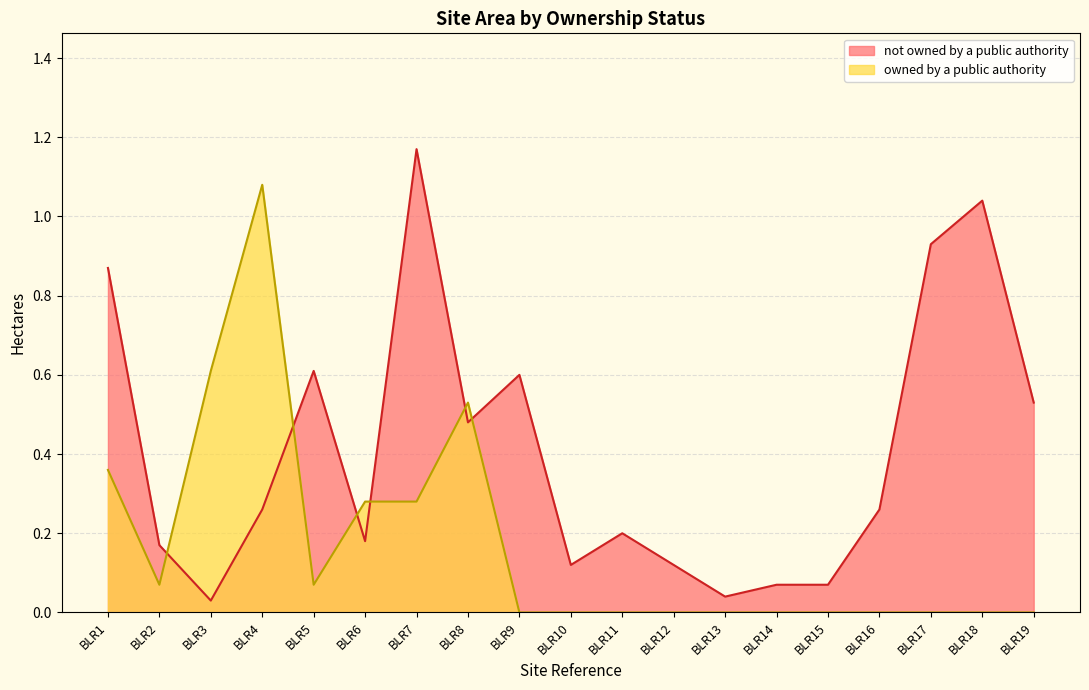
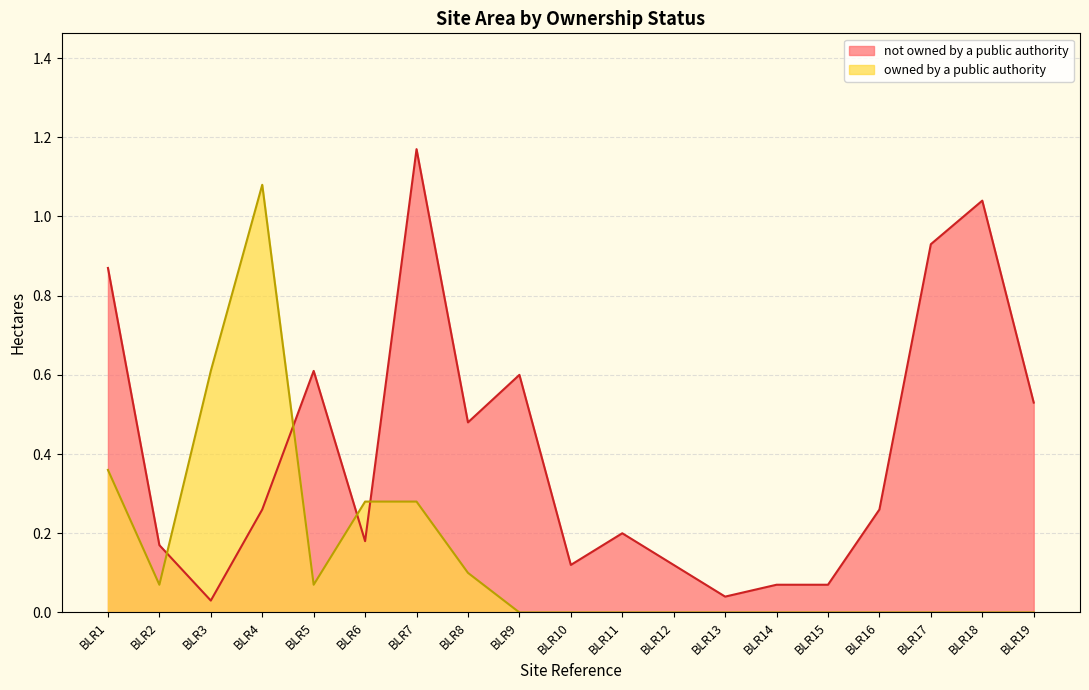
  {
    "not owned by a public authority": {
      "BLR1": 0.87,
      "BLR2": 0.17,
      "BLR3": 0.03,
      "BLR4": 0.26,
      "BLR5": 0.61,
      "BLR6": 0.18,
      "BLR7": 1.17,
      "BLR8": 0.48,
      "BLR9": 0.60,
      "BLR10": 0.12,
      "BLR11": 0.20,
      "BLR12": 0.12,
      "BLR13": 0.04,
      "BLR14": 0.07,
      "BLR15": 0.07,
      "BLR16": 0.26,
      "BLR17": 0.93,
      "BLR18": 1.04,
      "BLR19": 0.53
    },
    "owned by a public authority": {
      "BLR1": 0.36,
      "BLR2": 0.07,
      "BLR3": 0.61,
      "BLR4": 1.08,
      "BLR5": 0.07,
      "BLR6": 0.28,
      "BLR7": 0.28,
-     "BLR8": 0.53,
+     "BLR8": 0.10,
      "BLR9": 0.00,
      "BLR10": 0.00,
      "BLR11": 0.00,
      "BLR12": 0.00,
      "BLR13": 0.00,
      "BLR14": 0.00,
      "BLR15": 0.00,
      "BLR16": 0.00,
      "BLR17": 0.00,
      "BLR18": 0.00,
      "BLR19": 0.00
    }
  }
